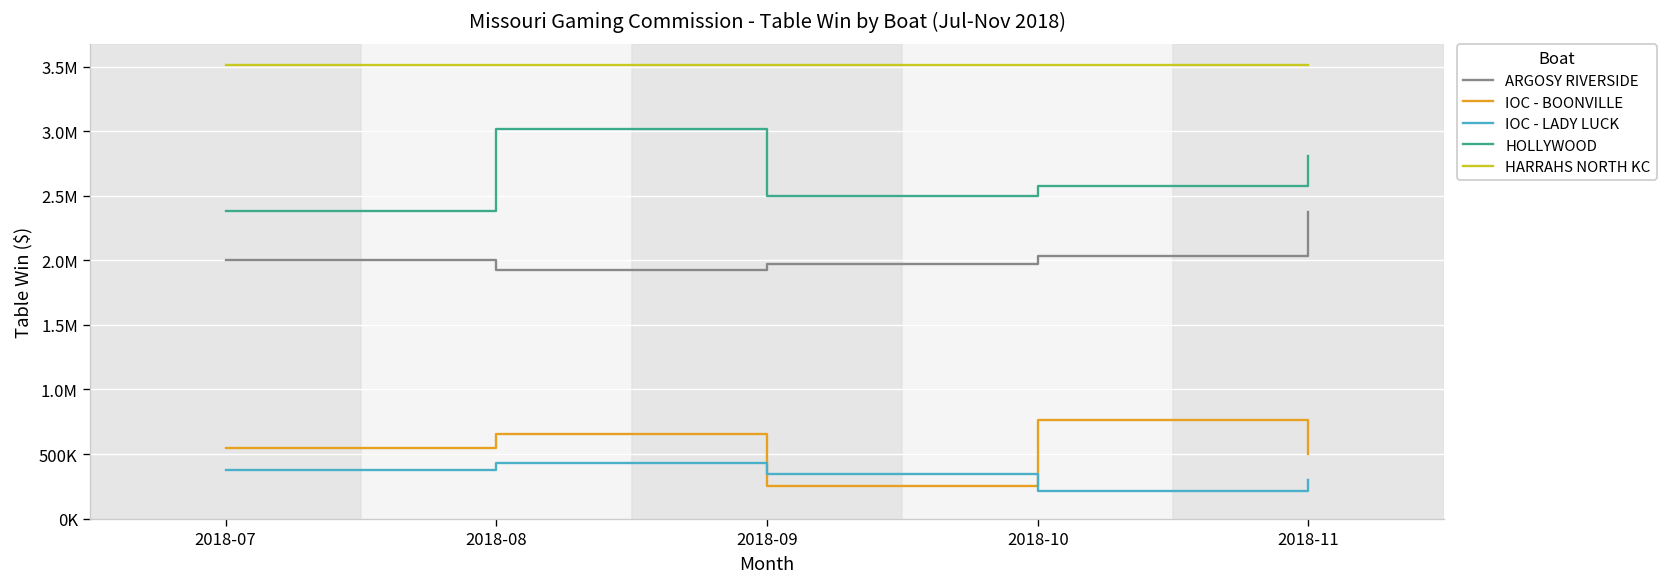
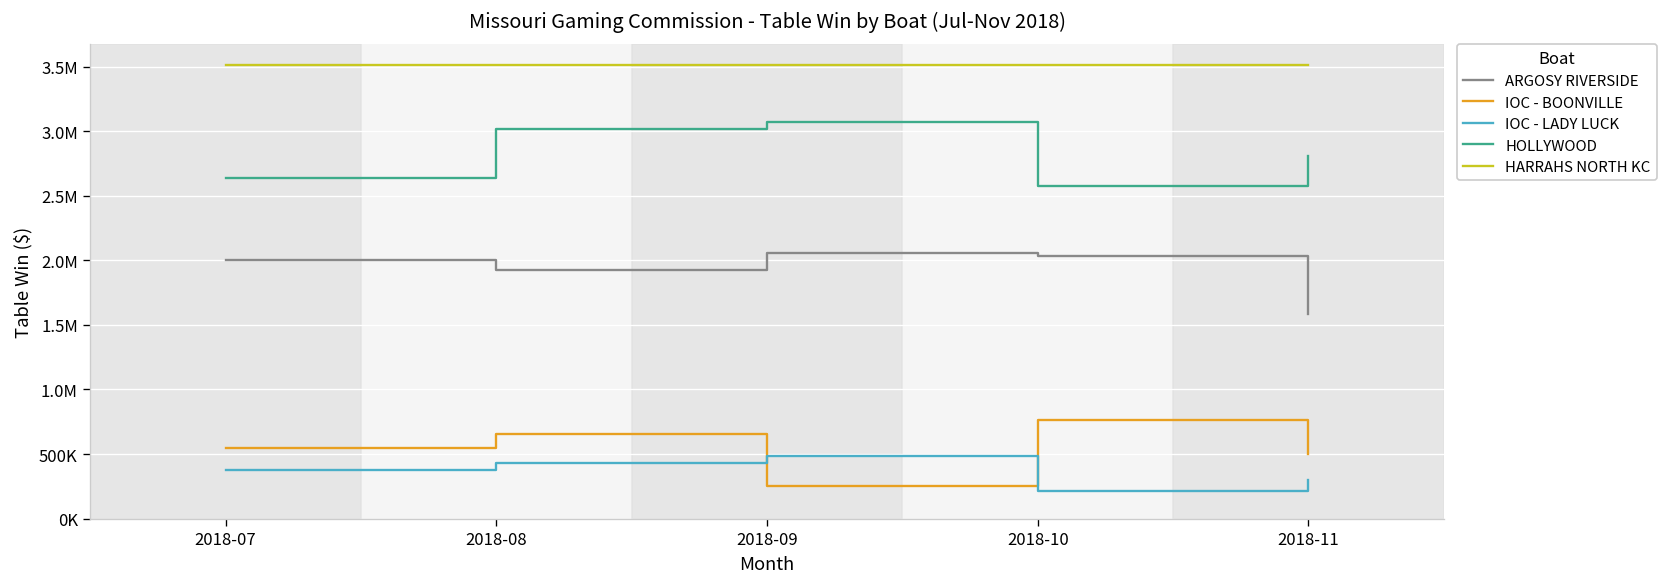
  {
    "ARGOSY RIVERSIDE": {
      "2018-07": 2000000,
      "2018-08": 1930000,
-     "2018-09": 1970000,
+     "2018-09": 2060000,
      "2018-10": 2040000,
-     "2018-11": 2370000
+     "2018-11": 1580000
    },
    "IOC - LADY LUCK": {
      "2018-07": 370000,
      "2018-08": 430000,
-     "2018-09": 350000,
+     "2018-09": 490000,
      "2018-10": 210000,
      "2018-11": 300000
    },
    "HOLLYWOOD": {
-     "2018-07": 2380000,
+     "2018-07": 2640000,
      "2018-08": 3020000,
-     "2018-09": 2500000,
+     "2018-09": 3070000,
      "2018-10": 2580000,
      "2018-11": 2800000
    }
  }
